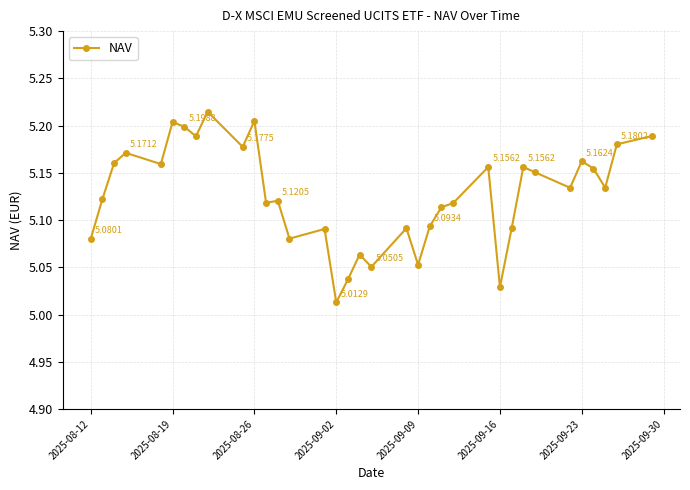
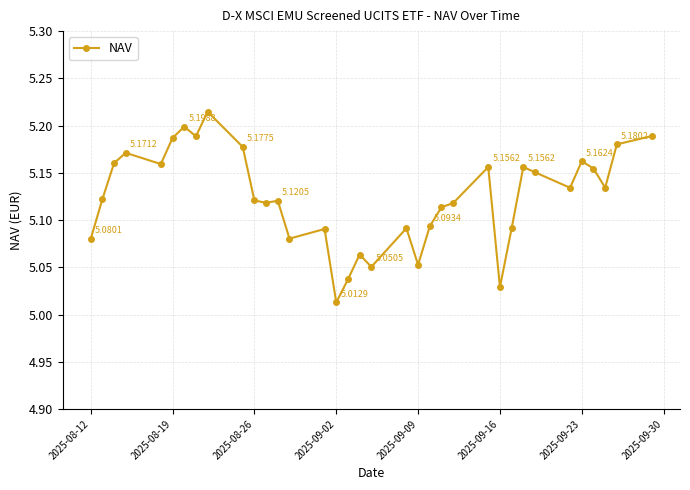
  {
-   "2025-08-19": 5.20,
-   "2025-08-26": 5.21,
+   "2025-08-19": 5.19,
+   "2025-08-26": 5.12,
    "2025-09-09": 5.05,
    "2025-09-16": 5.03
  }
